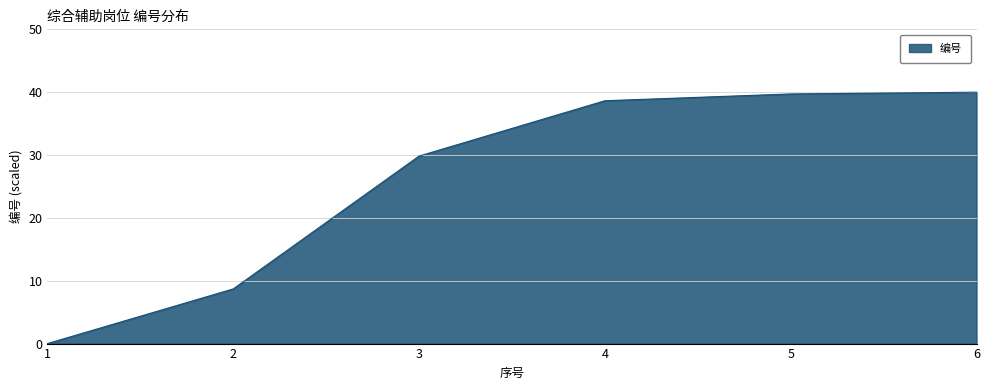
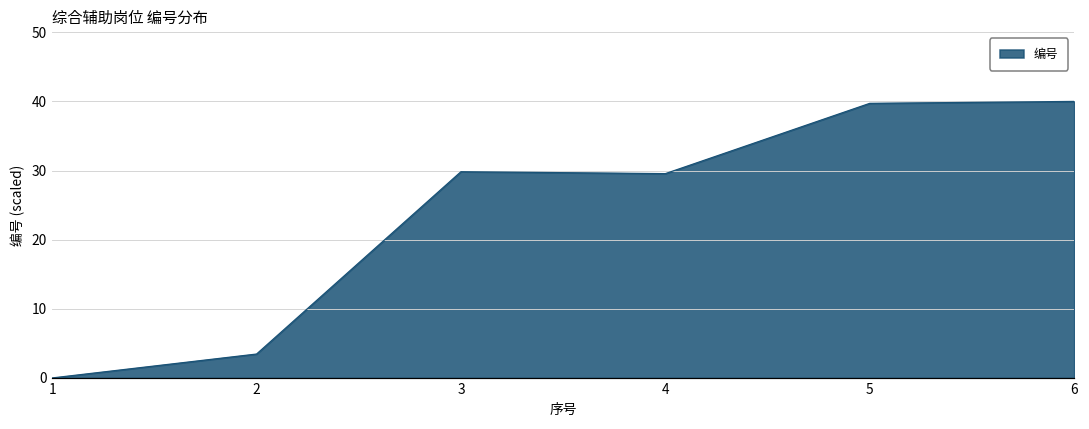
  {
    "1": 0,
-   "2": 9,
+   "2": 3,
    "3": 30,
-   "4": 39,
+   "4": 30,
    "5": 40,
    "6": 40
  }
